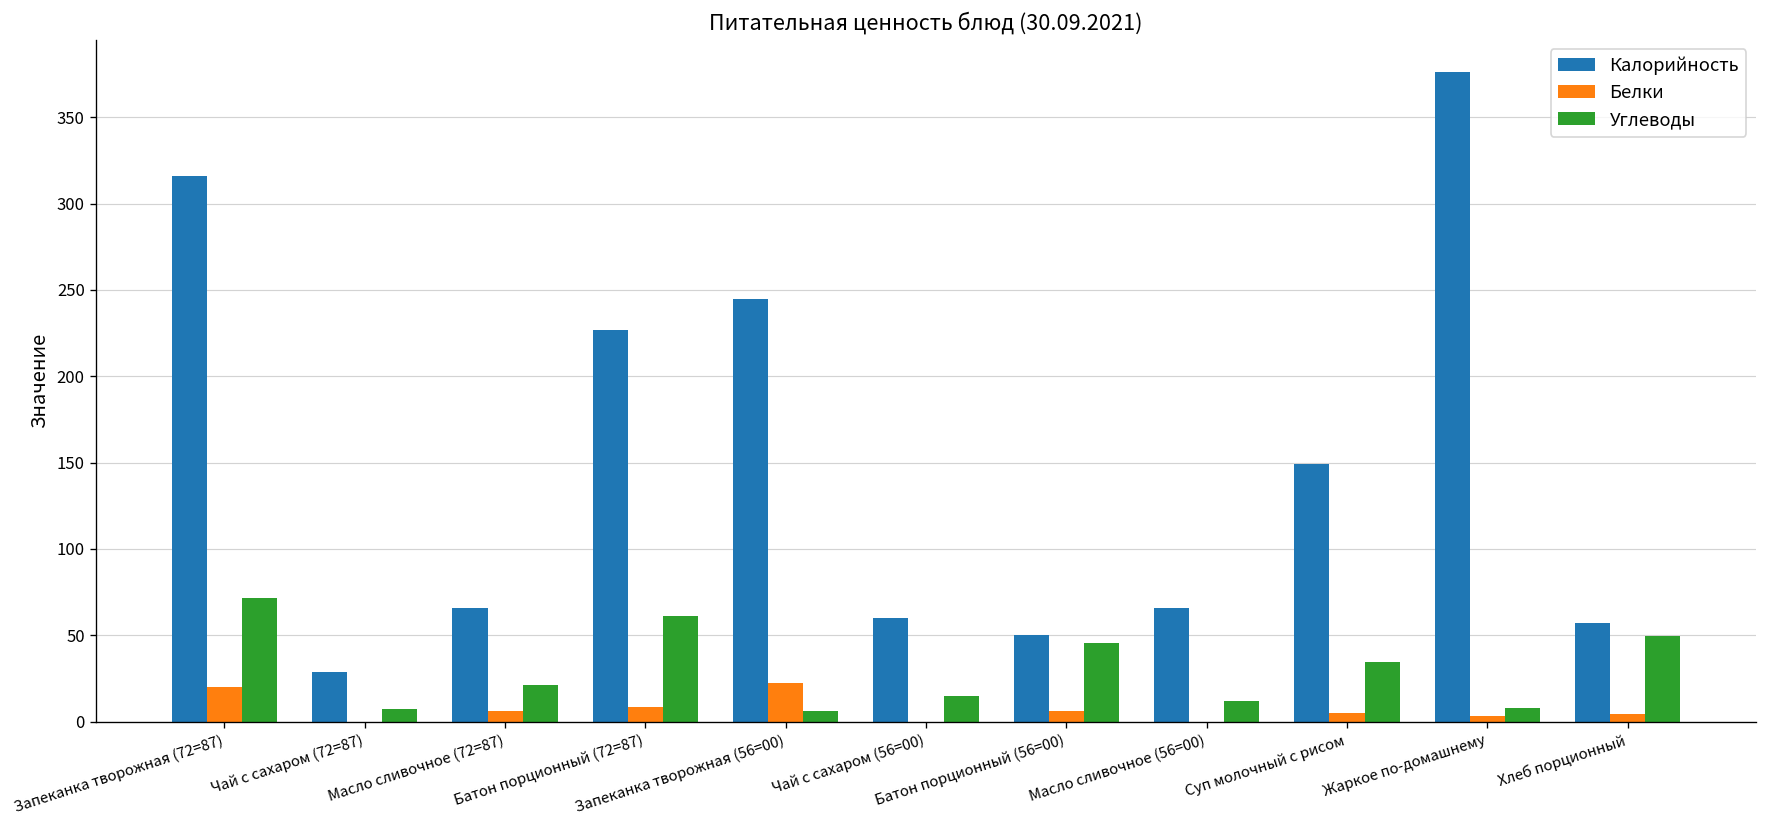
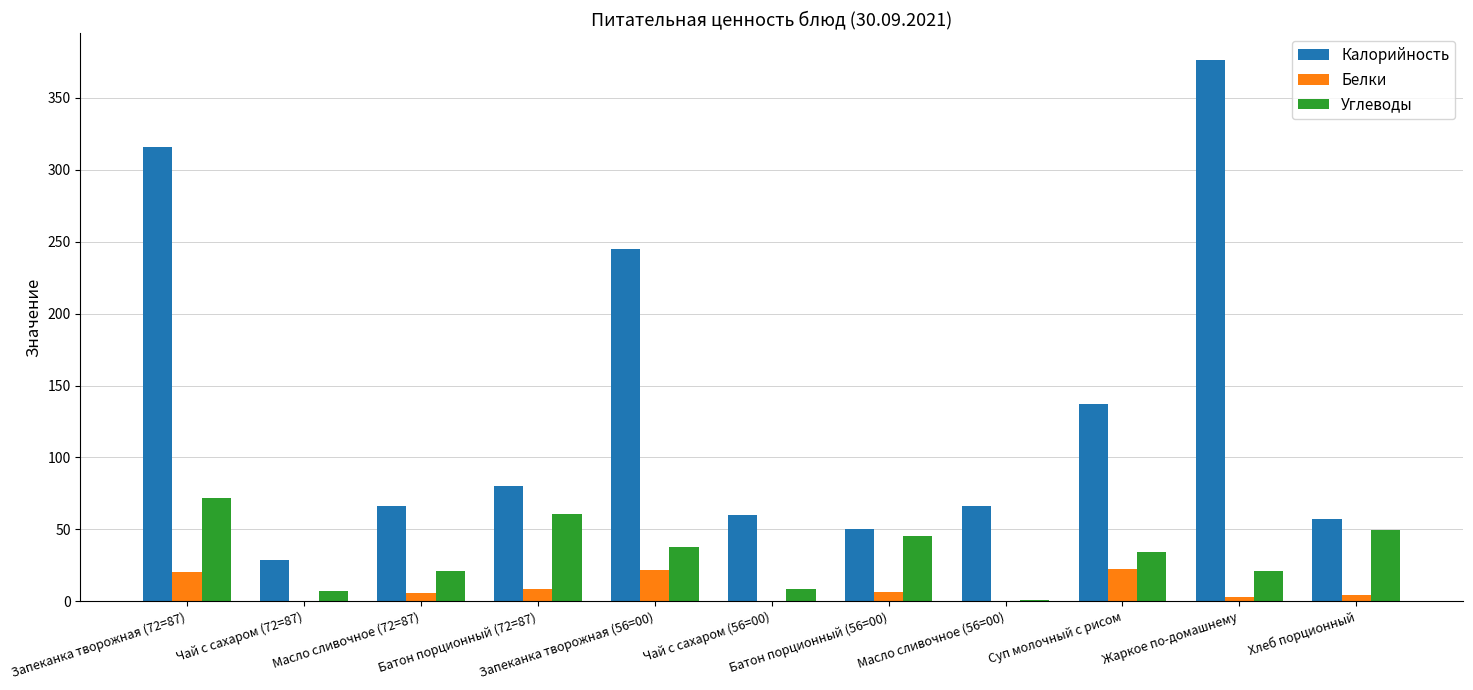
  {
    "Калорийность": {
      "Запеканка творожная (72=87)": 316,
      "Чай с сахаром (72=87)": 29,
      "Масло сливочное (72=87)": 66,
-     "Батон порционный (72=87)": 227,
+     "Батон порционный (72=87)": 80,
      "Запеканка творожная (56=00)": 245,
      "Чай с сахаром (56=00)": 60,
      "Батон порционный (56=00)": 50,
      "Масло сливочное (56=00)": 66,
-     "Суп молочный с рисом": 149,
+     "Суп молочный с рисом": 137,
      "Жаркое по-домашнему": 376,
      "Хлеб порционный": 57
    },
    "Белки": {
      "Запеканка творожная (72=87)": 20,
      "Чай с сахаром (72=87)": 0,
      "Масло сливочное (72=87)": 6,
      "Батон порционный (72=87)": 9,
      "Запеканка творожная (56=00)": 22,
      "Чай с сахаром (56=00)": 0,
      "Батон порционный (56=00)": 6,
-     "Суп молочный с рисом": 5,
+     "Суп молочный с рисом": 23,
      "Жаркое по-домашнему": 3,
      "Хлеб порционный": 5
    },
    "Углеводы": {
      "Запеканка творожная (72=87)": 72,
      "Чай с сахаром (72=87)": 7,
      "Масло сливочное (72=87)": 21,
      "Батон порционный (72=87)": 61,
-     "Запеканка творожная (56=00)": 6,
-     "Чай с сахаром (56=00)": 15,
+     "Запеканка творожная (56=00)": 38,
+     "Чай с сахаром (56=00)": 9,
      "Батон порционный (56=00)": 45,
-     "Масло сливочное (56=00)": 12,
+     "Масло сливочное (56=00)": 1,
      "Суп молочный с рисом": 35,
-     "Жаркое по-домашнему": 8,
+     "Жаркое по-домашнему": 21,
      "Хлеб порционный": 50
    }
  }
